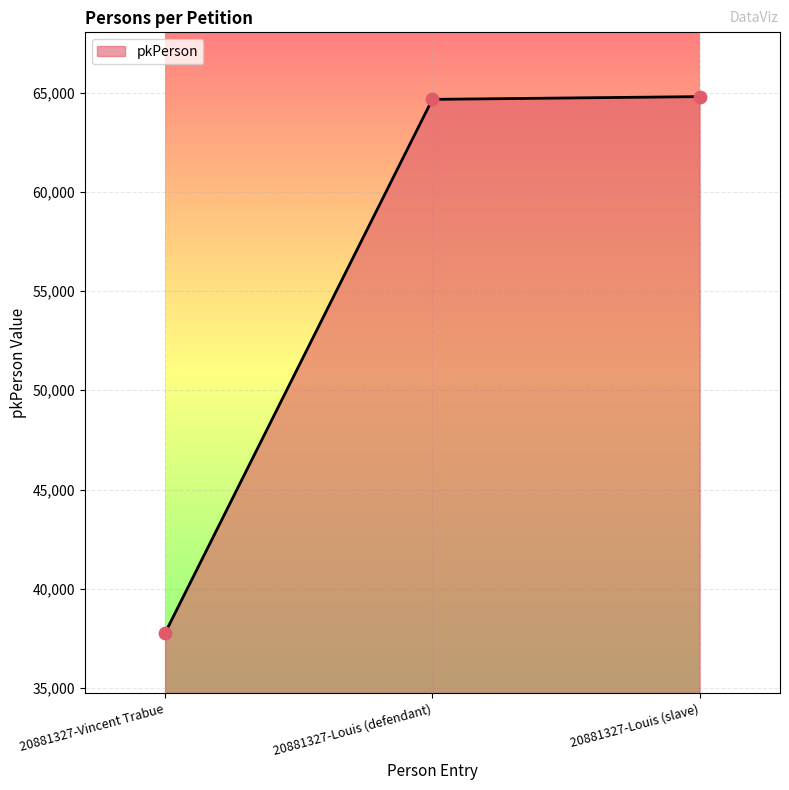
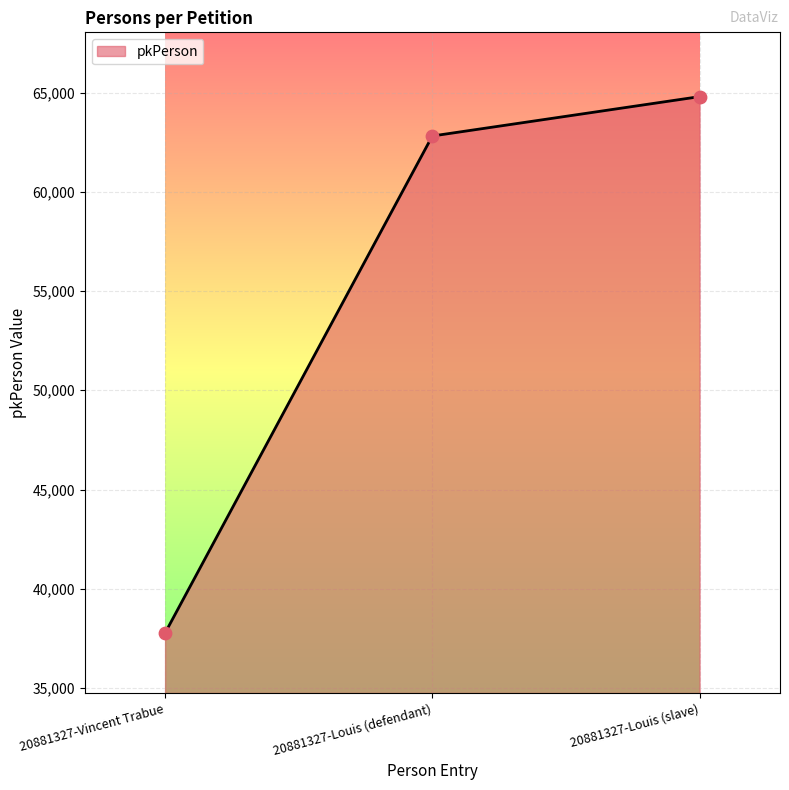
  {
    "20881327-Vincent Trabue": "37,800",
-   "20881327-Louis (defendant)": "64,700",
+   "20881327-Louis (defendant)": "62,800",
    "20881327-Louis (slave)": "64,800"
  }
